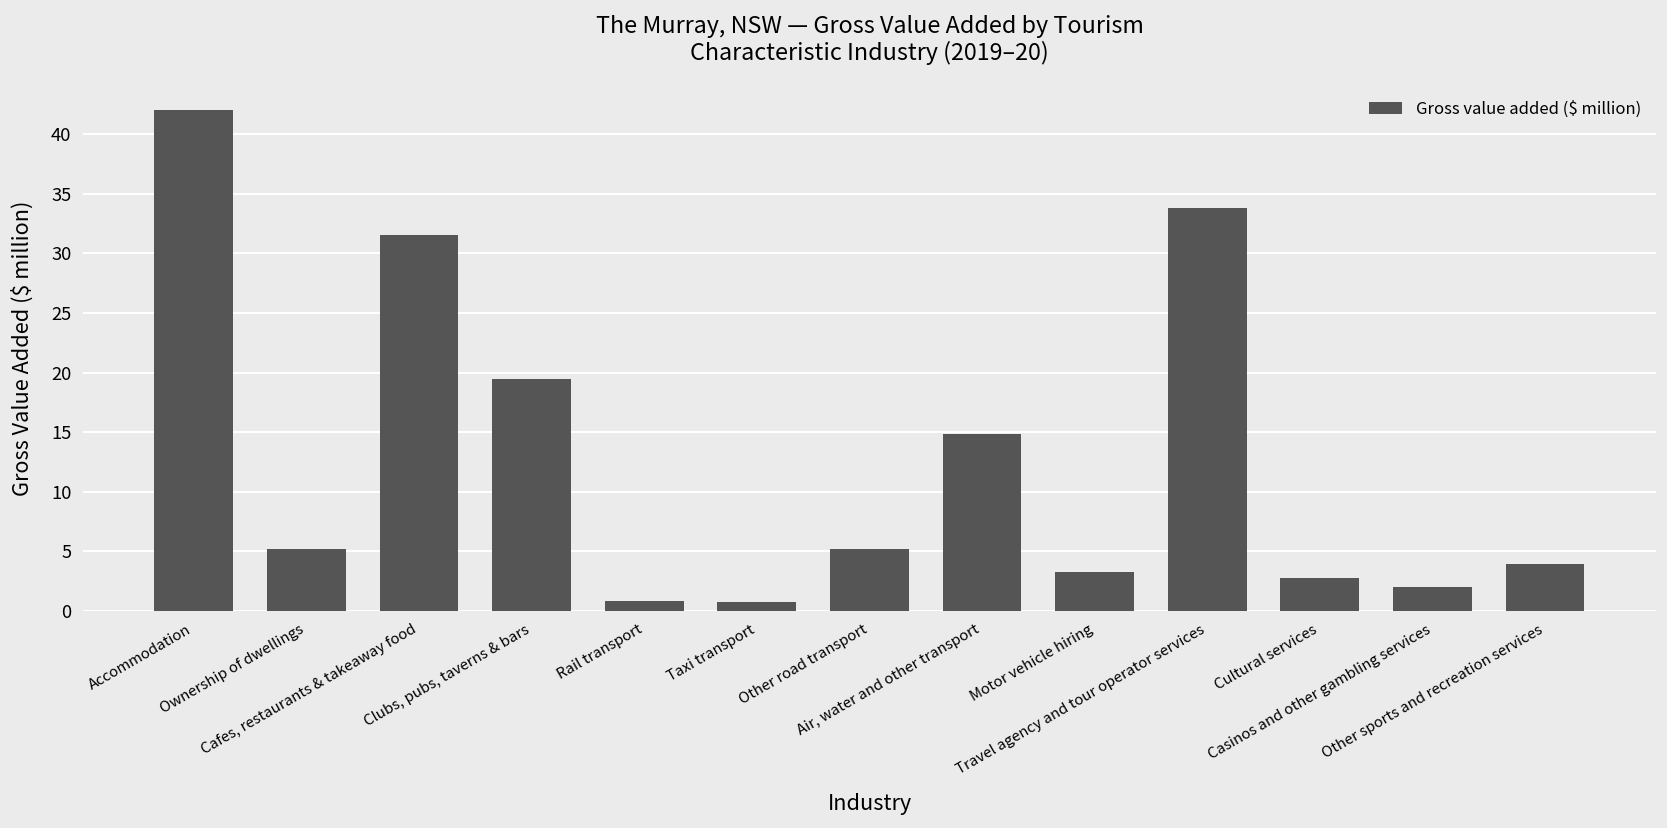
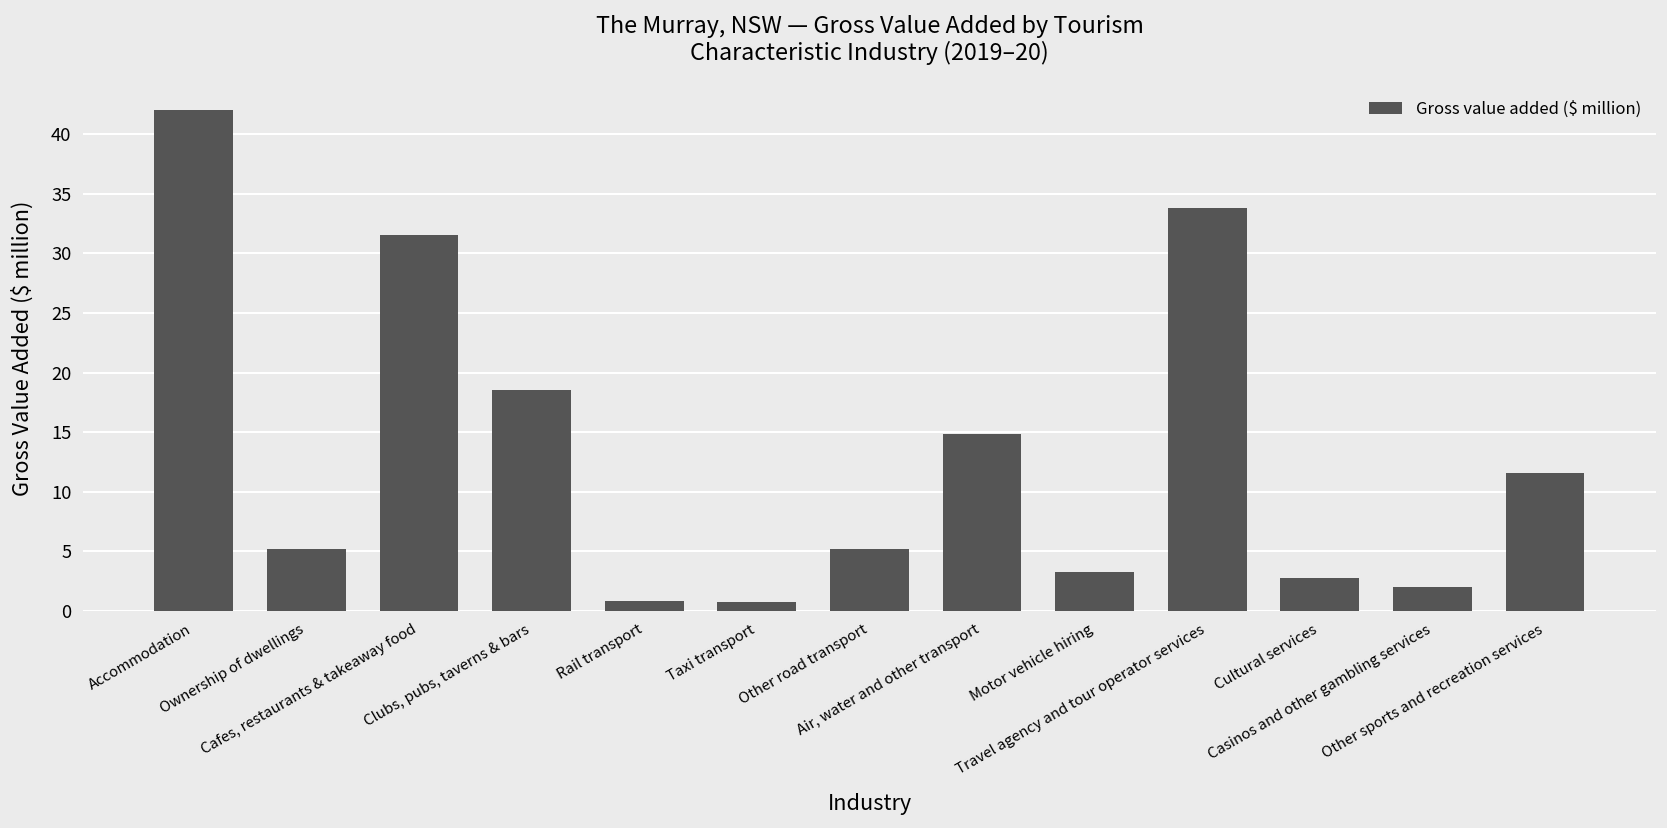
  {
    "Accommodation": 42,
    "Ownership of dwellings": 5,
    "Cafes, restaurants & takeaway food": 32,
-   "Clubs, pubs, taverns & bars": 19.4,
+   "Clubs, pubs, taverns & bars": 18.6,
    "Rail transport": 1,
    "Taxi transport": 1,
    "Other road transport": 5,
    "Air, water and other transport": 15,
    "Motor vehicle hiring": 3,
    "Travel agency and tour operator services": 34,
    "Cultural services": 3,
    "Casinos and other gambling services": 2,
-   "Other sports and recreation services": 4
+   "Other sports and recreation services": 12
  }
